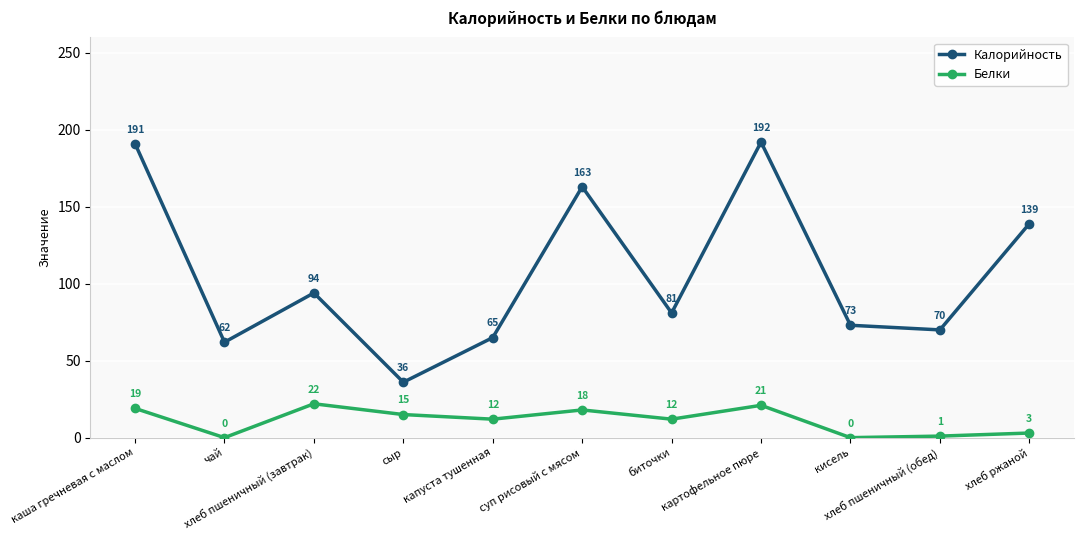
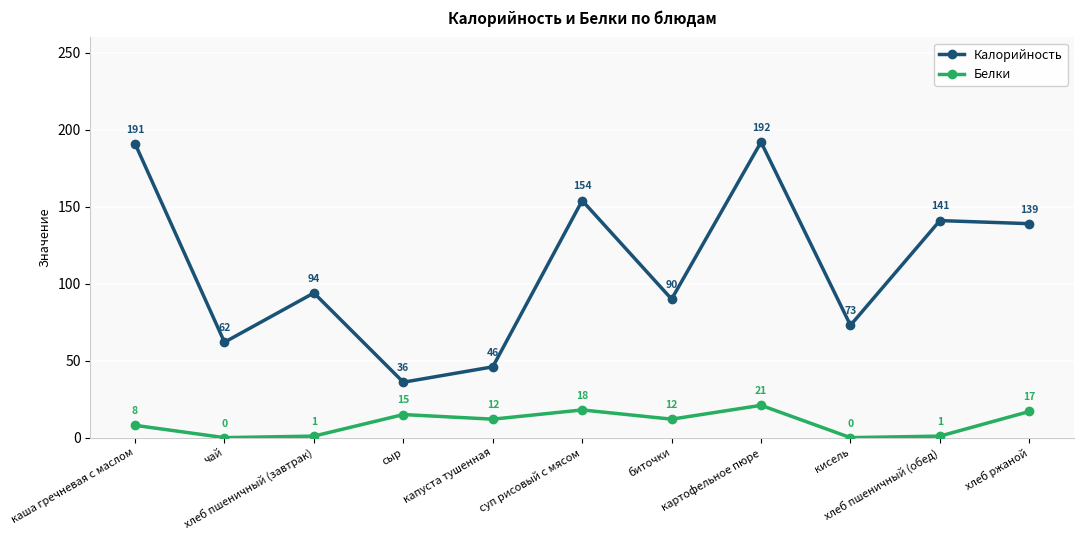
  {
    "Калорийность": {
      "каша гречневая с маслом": 191,
      "чай": 62,
      "хлеб пшеничный (завтрак)": 94,
      "сыр": 36,
-     "капуста тушенная": 65,
-     "суп рисовый с мясом": 163,
-     "биточки": 81,
+     "капуста тушенная": 46,
+     "суп рисовый с мясом": 154,
+     "биточки": 90,
      "картофельное пюре": 192,
      "кисель": 73,
-     "хлеб пшеничный (обед)": 70,
+     "хлеб пшеничный (обед)": 141,
      "хлеб ржаной": 139
    },
    "Белки": {
-     "каша гречневая с маслом": 19,
+     "каша гречневая с маслом": 8,
      "чай": 0,
-     "хлеб пшеничный (завтрак)": 22,
+     "хлеб пшеничный (завтрак)": 1,
      "сыр": 15,
      "капуста тушенная": 12,
      "суп рисовый с мясом": 18,
      "биточки": 12,
      "картофельное пюре": 21,
      "кисель": 0,
      "хлеб пшеничный (обед)": 1,
-     "хлеб ржаной": 3
+     "хлеб ржаной": 17
    }
  }
